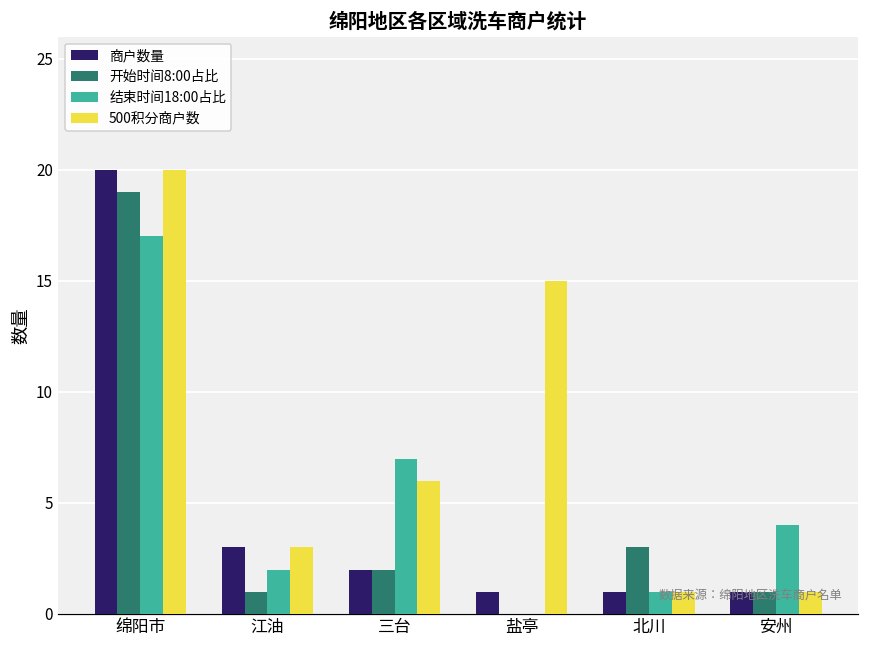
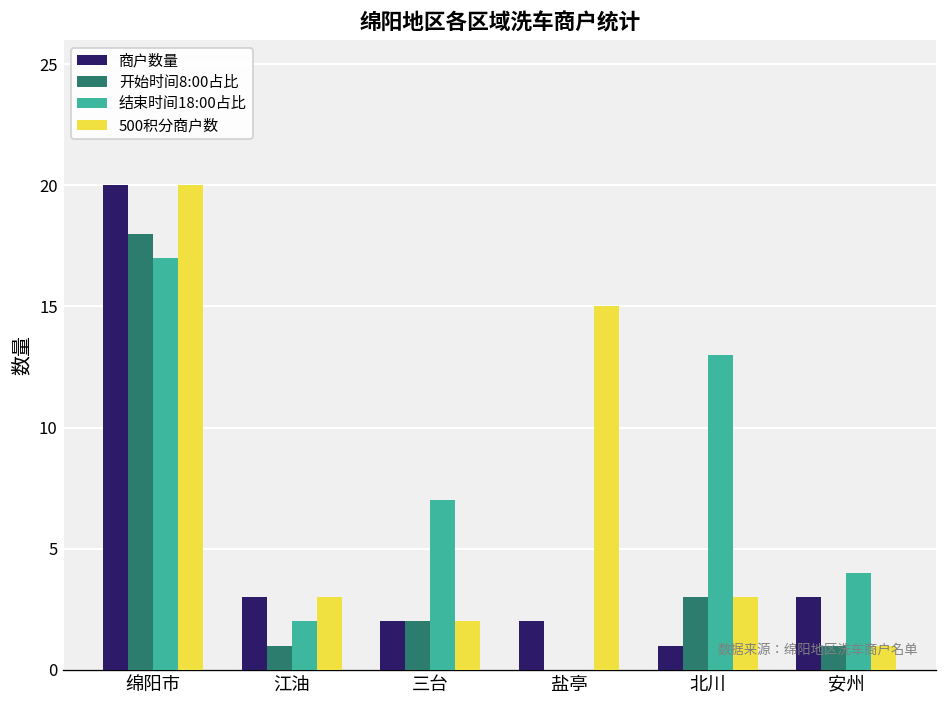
  {
    "商户数量": {
      "绵阳市": 20,
      "江油": 3,
      "三台": 2,
-     "盐亭": 1,
+     "盐亭": 2,
      "北川": 1,
-     "安州": 1
+     "安州": 3
    },
    "开始时间8:00占比": {
-     "绵阳市": 19,
+     "绵阳市": 18,
      "江油": 1,
      "三台": 2,
      "盐亭": 0,
      "北川": 3,
      "安州": 1
    },
    "结束时间18:00占比": {
      "绵阳市": 17,
      "江油": 2,
      "三台": 7,
      "盐亭": 0,
-     "北川": 1,
+     "北川": 13,
      "安州": 4
    },
    "500积分商户数": {
      "绵阳市": 20,
      "江油": 3,
-     "三台": 6,
+     "三台": 2,
      "盐亭": 15,
-     "北川": 1,
+     "北川": 3,
      "安州": 1
    }
  }
